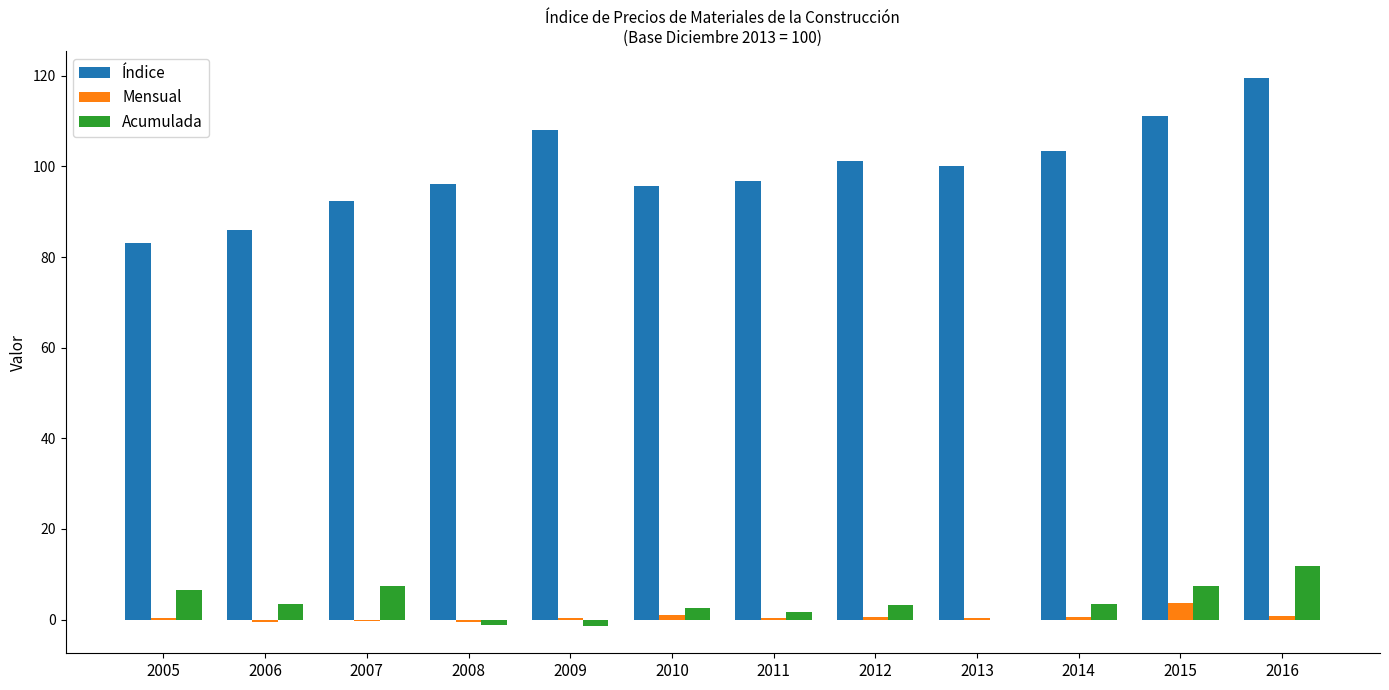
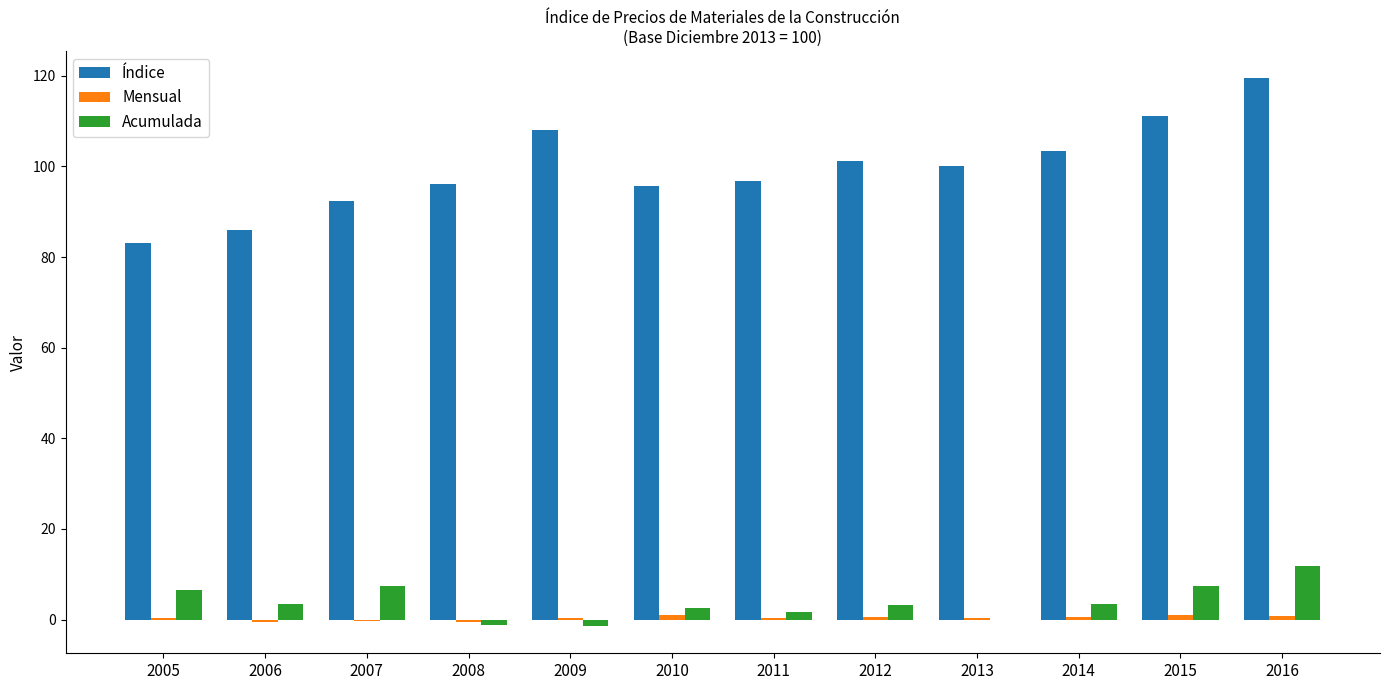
  {
    "Índice": {
      "2005": 83,
      "2006": 86,
      "2007": 92,
      "2008": 96,
      "2009": 108,
      "2010": 96,
      "2011": 97,
      "2012": 101,
      "2013": 100,
      "2014": 103,
      "2015": 111,
      "2016": 119
    },
    "Mensual": {
      "2010": 1,
      "2012": 1,
-     "2015": 4,
+     "2015": 1,
      "2016": 1
    },
    "Acumulada": {
      "2005": 6,
      "2006": 3,
      "2007": 7,
      "2008": -1,
      "2009": -1,
      "2010": 3,
      "2011": 2,
      "2012": 3,
      "2013": 0,
      "2014": 3,
      "2015": 7,
      "2016": 12
    }
  }
